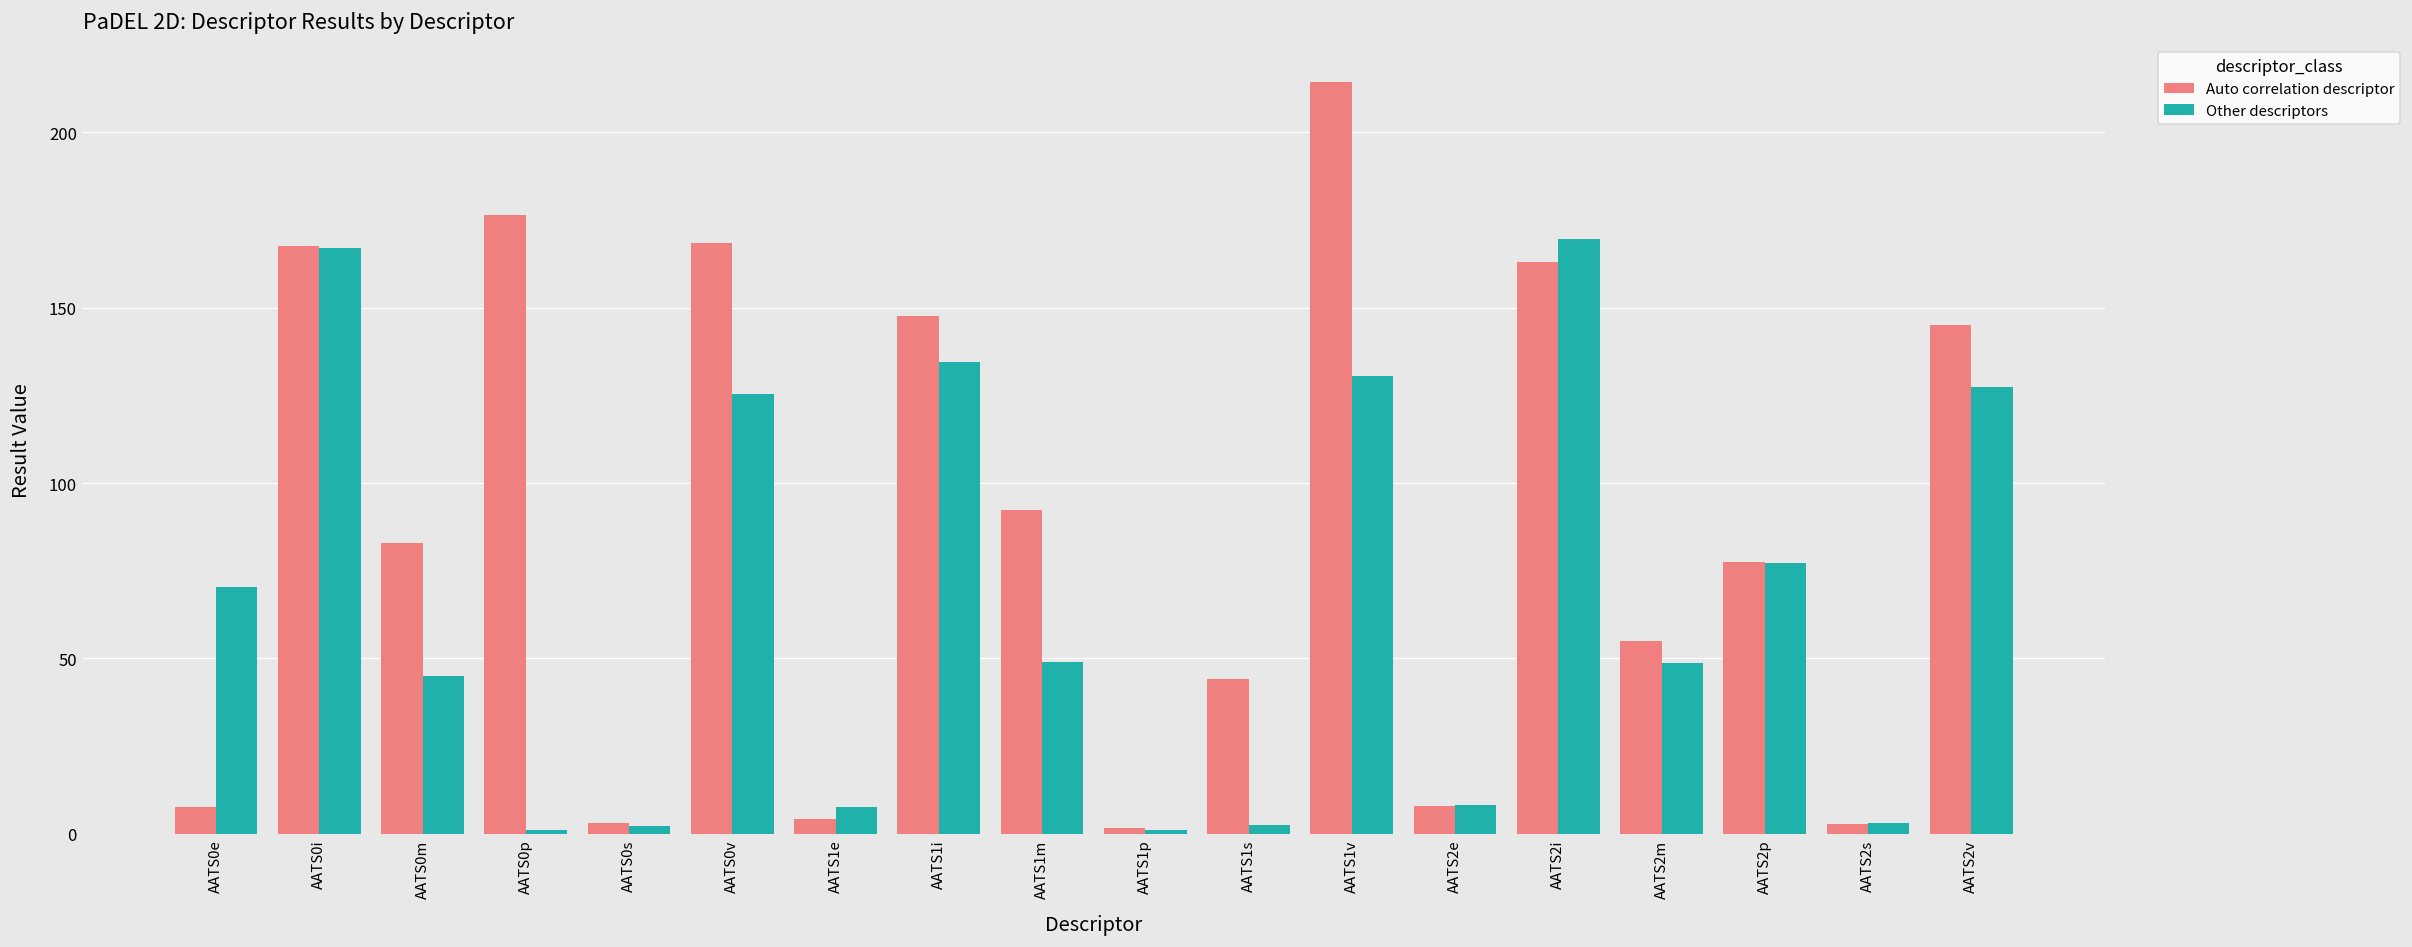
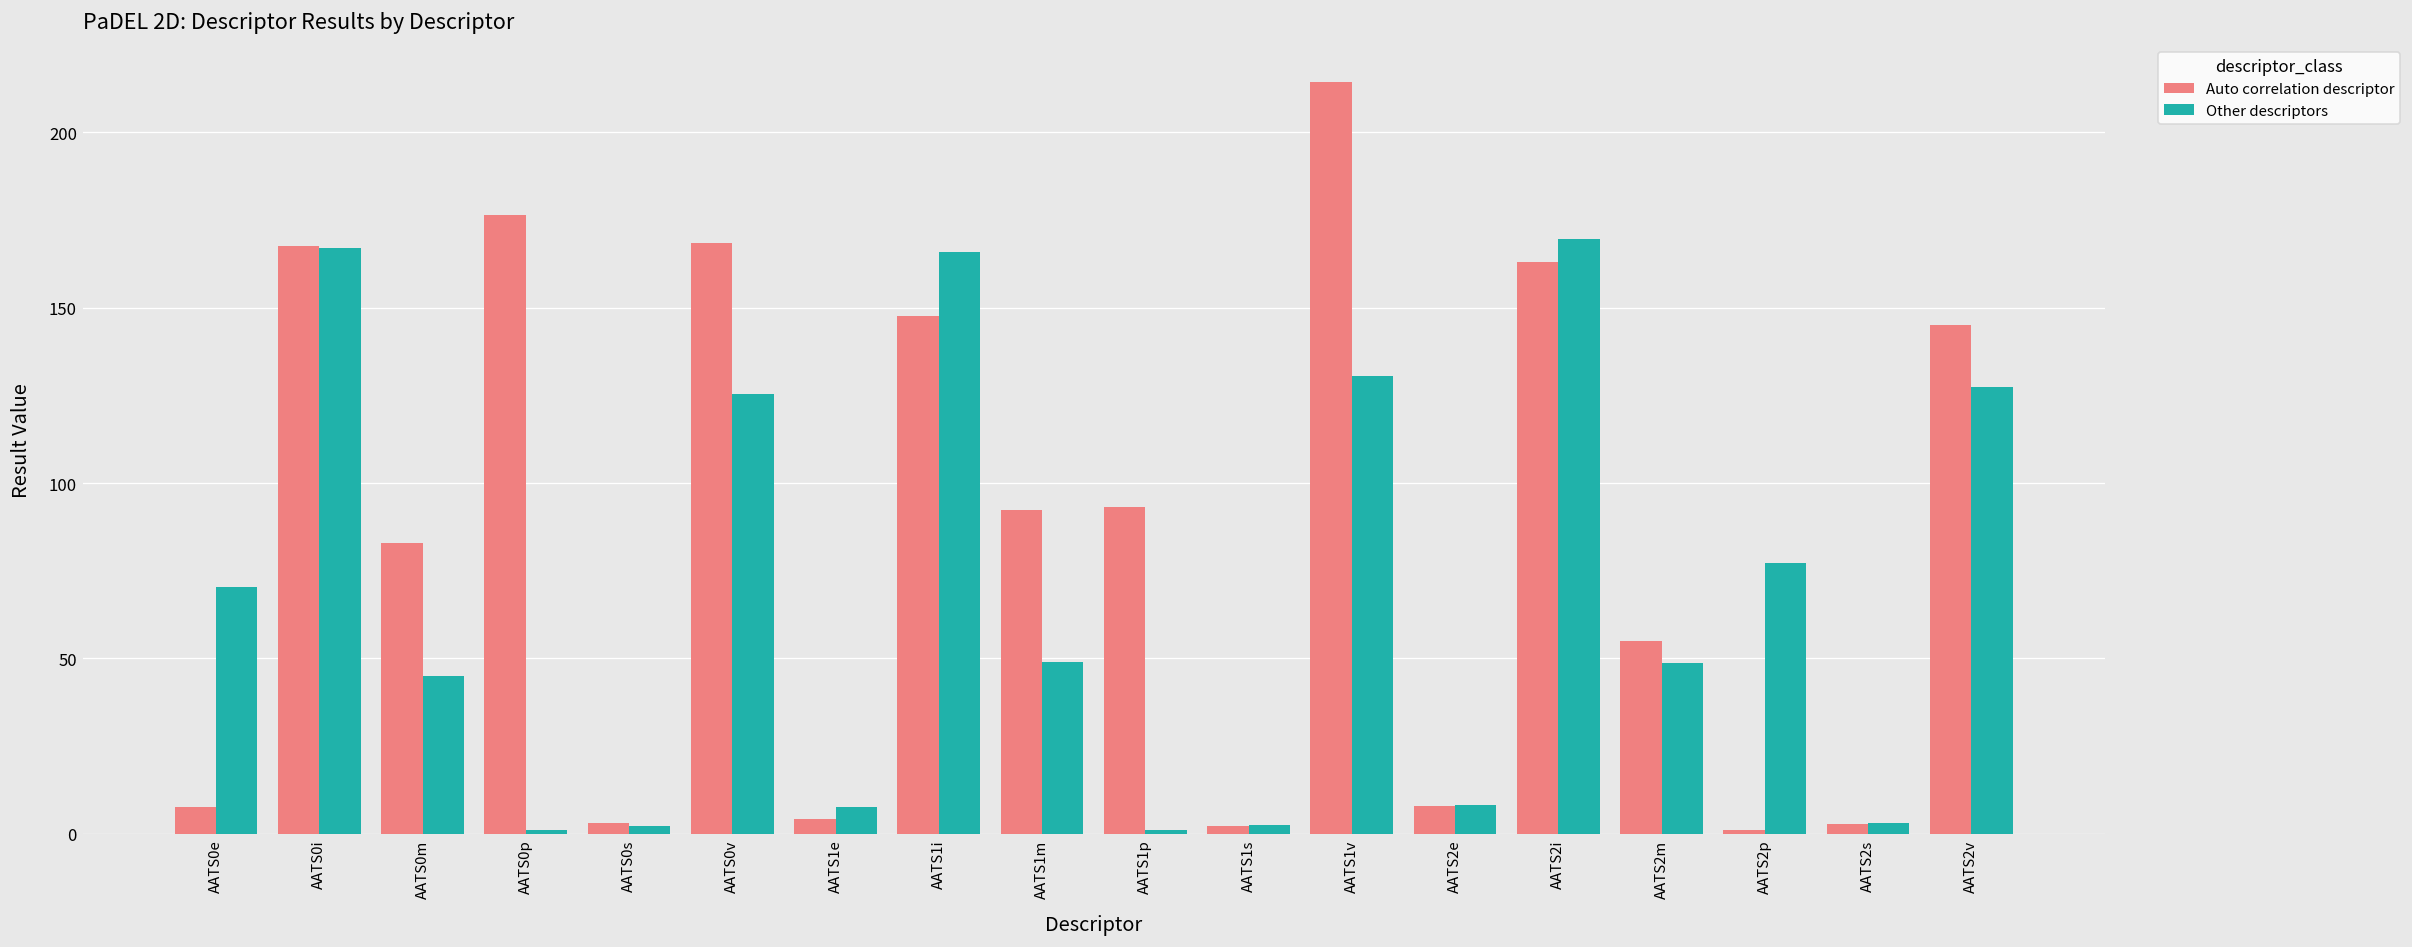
  {
    "Auto correlation descriptor": {
      "AATS0e": 8,
      "AATS0i": 168,
      "AATS0m": 83,
      "AATS0p": 176,
      "AATS0s": 3,
      "AATS0v": 168,
      "AATS1e": 4,
      "AATS1i": 148,
      "AATS1m": 92,
-     "AATS1p": 2,
-     "AATS1s": 44,
+     "AATS1p": 93,
+     "AATS1s": 2,
      "AATS1v": 214,
      "AATS2e": 8,
      "AATS2i": 163,
      "AATS2m": 55,
-     "AATS2p": 77,
+     "AATS2p": 1,
      "AATS2s": 3,
      "AATS2v": 145
    },
    "Other descriptors": {
      "AATS0e": 70,
      "AATS0i": 167,
      "AATS0m": 45,
      "AATS0p": 1,
      "AATS0s": 2,
      "AATS0v": 125,
      "AATS1e": 8,
-     "AATS1i": 135,
+     "AATS1i": 166,
      "AATS1m": 49,
      "AATS1p": 1,
      "AATS1s": 2,
      "AATS1v": 130,
      "AATS2e": 8,
      "AATS2i": 170,
      "AATS2m": 49,
      "AATS2p": 77,
      "AATS2s": 3,
      "AATS2v": 127
    }
  }
